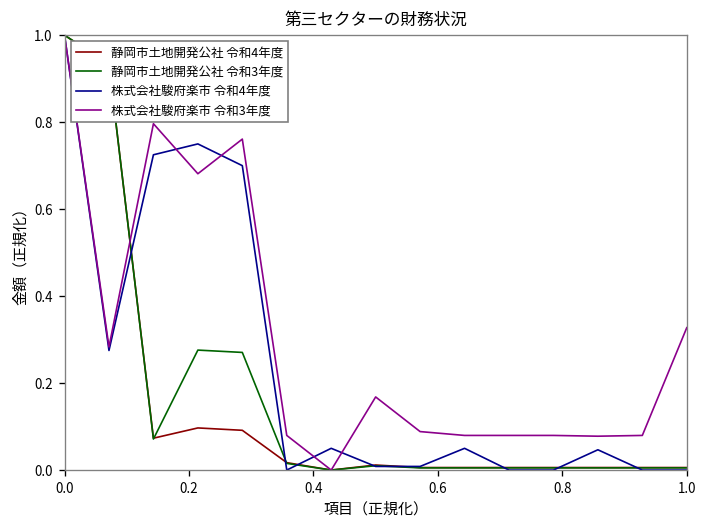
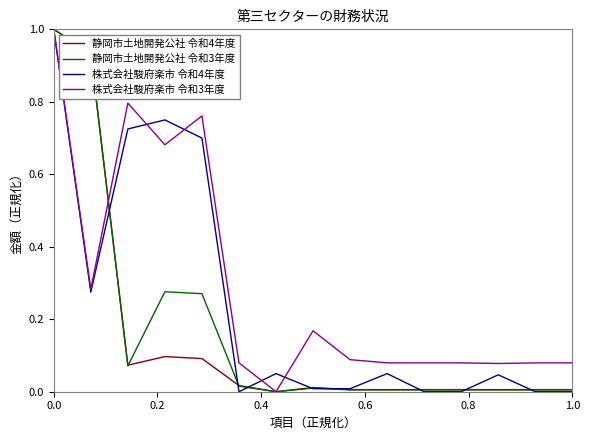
  {
    "株式会社駿府楽市 令和3年度": {
-     "1.0": 0.33
+     "1.0": 0.08
    }
  }
